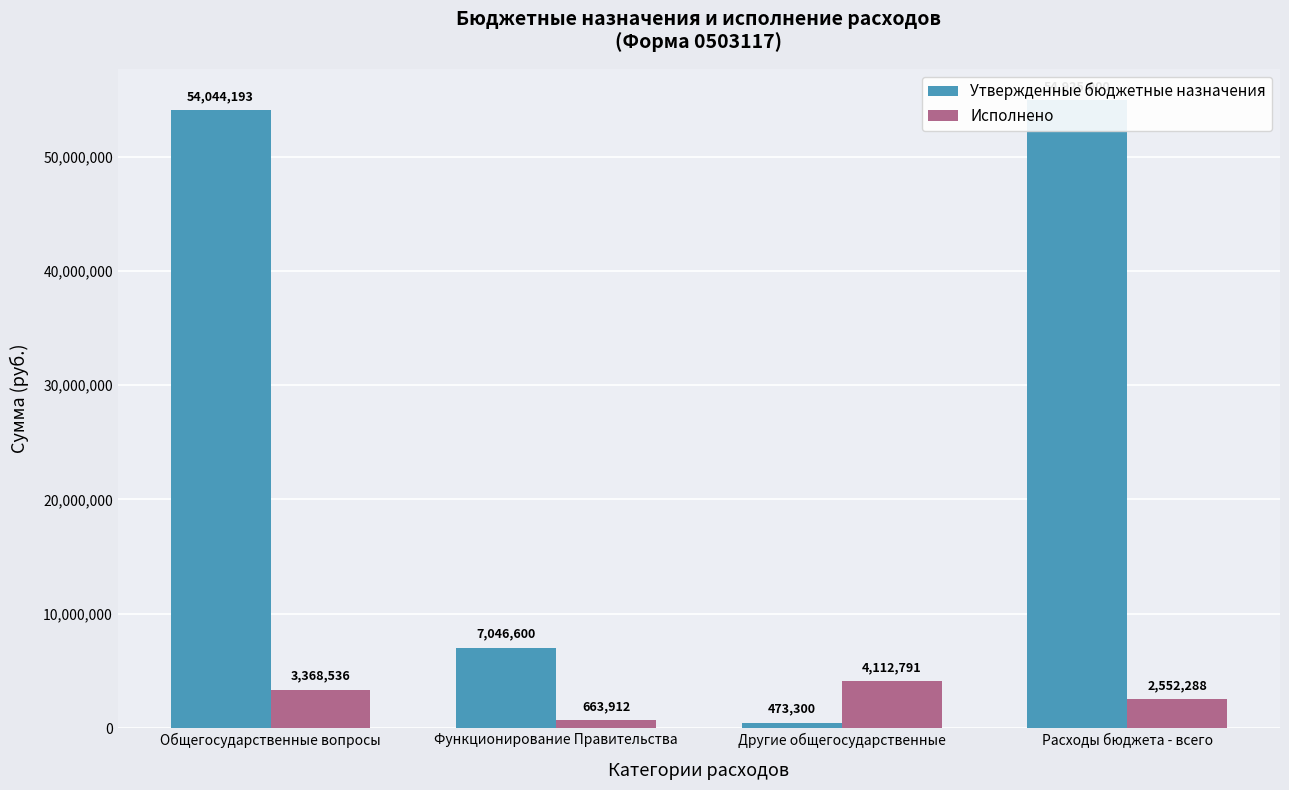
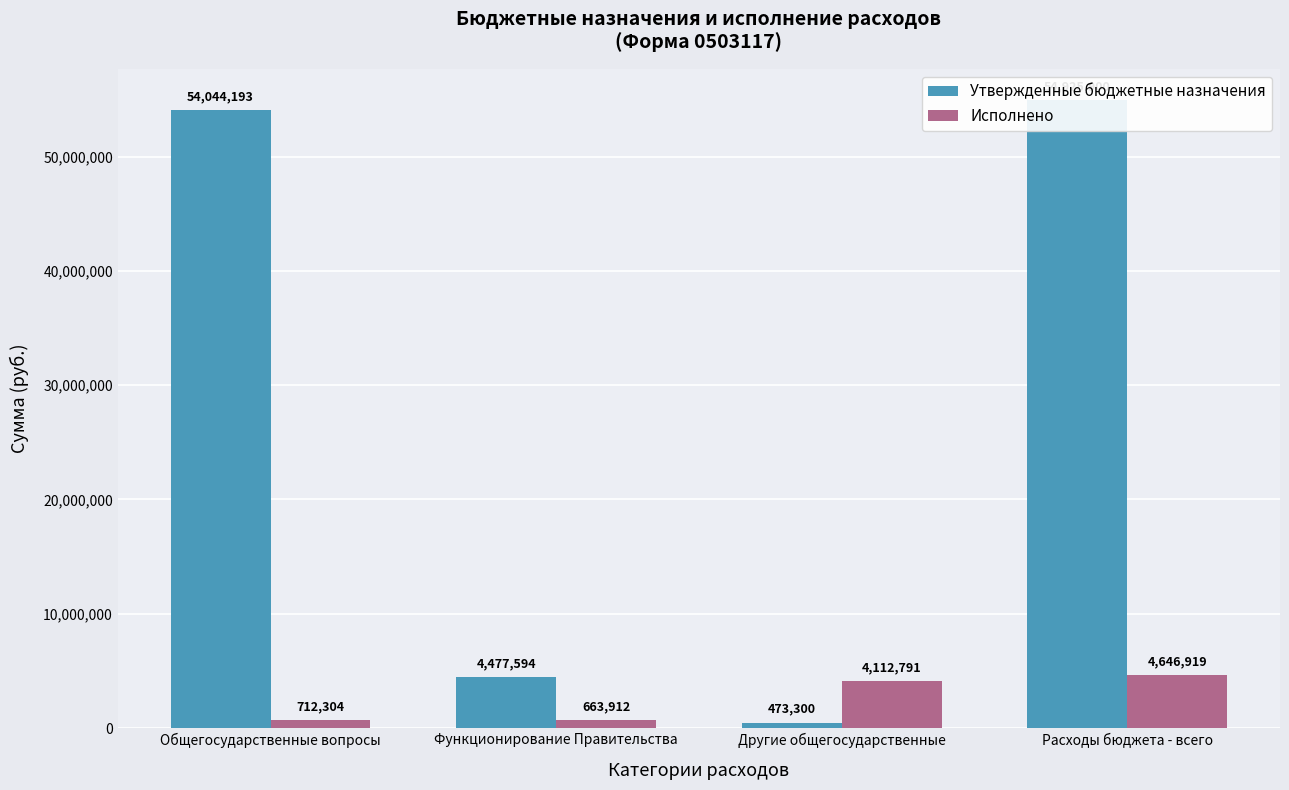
  {
    "Утвержденные бюджетные назначения": {
      "Общегосударственные вопросы": "54,044,193",
-     "Функционирование Правительства": "7,046,600",
+     "Функционирование Правительства": "4,477,594",
      "Другие общегосударственные": "473,300"
    },
    "Исполнено": {
-     "Общегосударственные вопросы": "3,368,536",
+     "Общегосударственные вопросы": "712,304",
      "Функционирование Правительства": "663,912",
      "Другие общегосударственные": "4,112,791",
-     "Расходы бюджета - всего": "2,552,288"
+     "Расходы бюджета - всего": "4,646,919"
    }
  }
